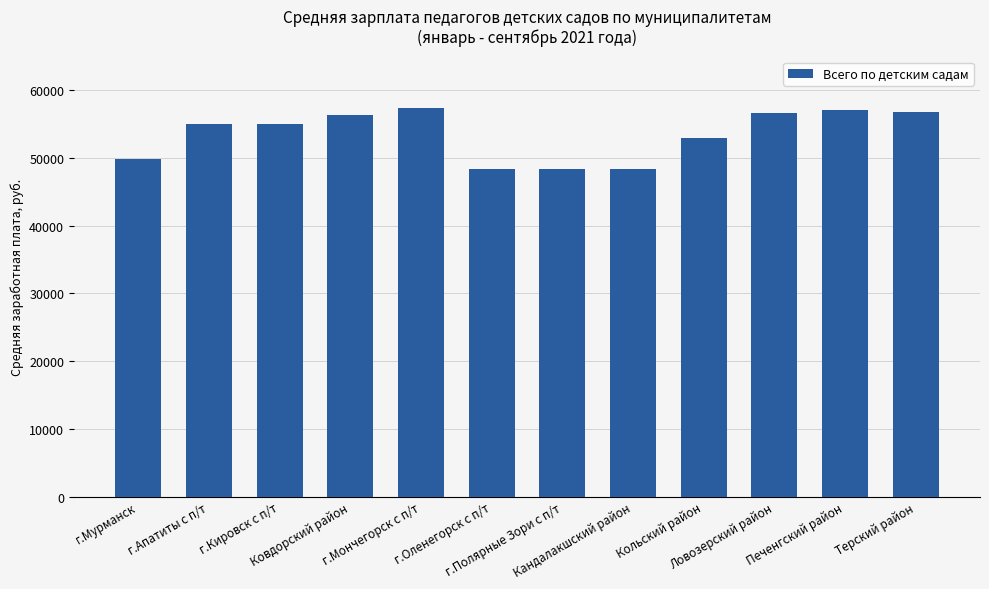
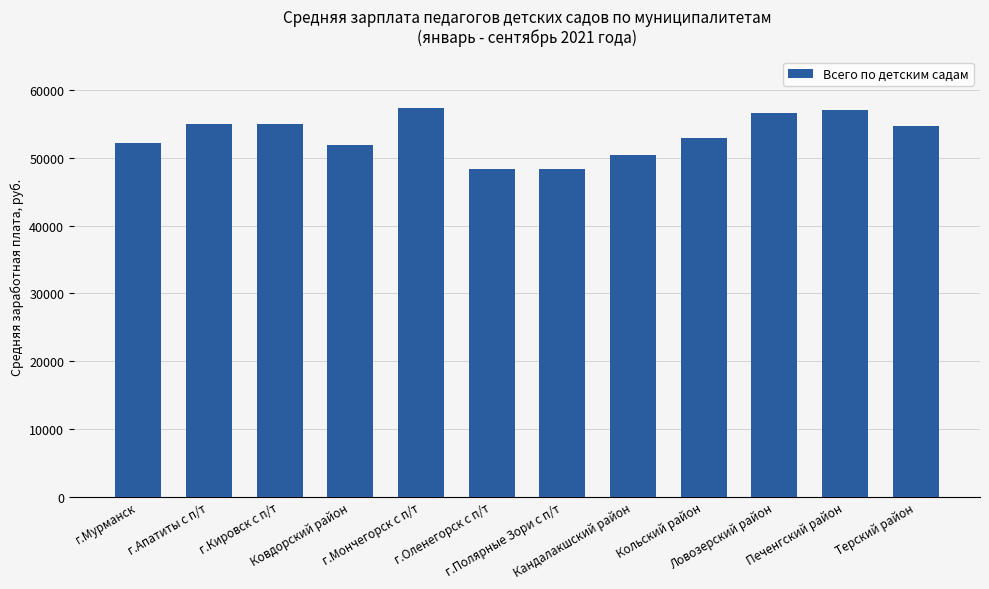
  {
-   "г.Мурманск": 50000,
+   "г.Мурманск": 52000,
    "г.Апатиты с п/т": 55000,
    "г.Кировск с п/т": 55000,
-   "Ковдорский район": 56000,
+   "Ковдорский район": 52000,
    "г.Мончегорск с п/т": 57000,
    "г.Оленегорск с п/т": 48000,
    "г.Полярные Зори с п/т": 48000,
-   "Кандалакшский район": 48000,
+   "Кандалакшский район": 50000,
    "Кольский район": 53000,
    "Ловозерский район": 57000,
    "Печенгский район": 57000,
-   "Терский район": 57000
+   "Терский район": 55000
  }
